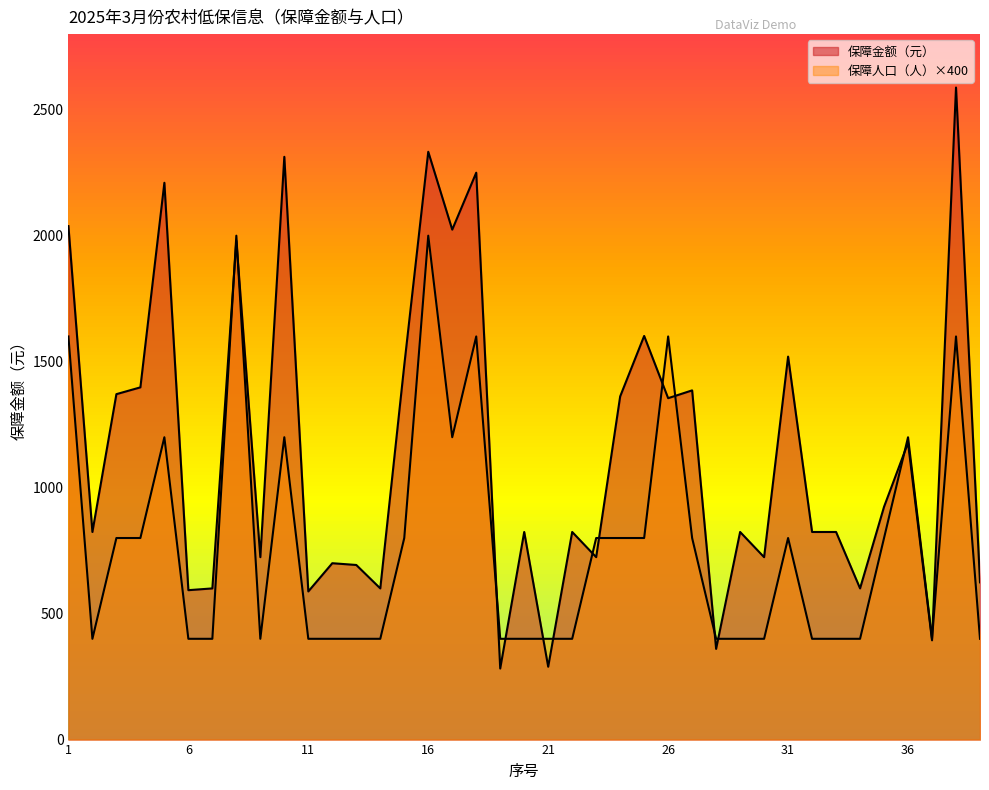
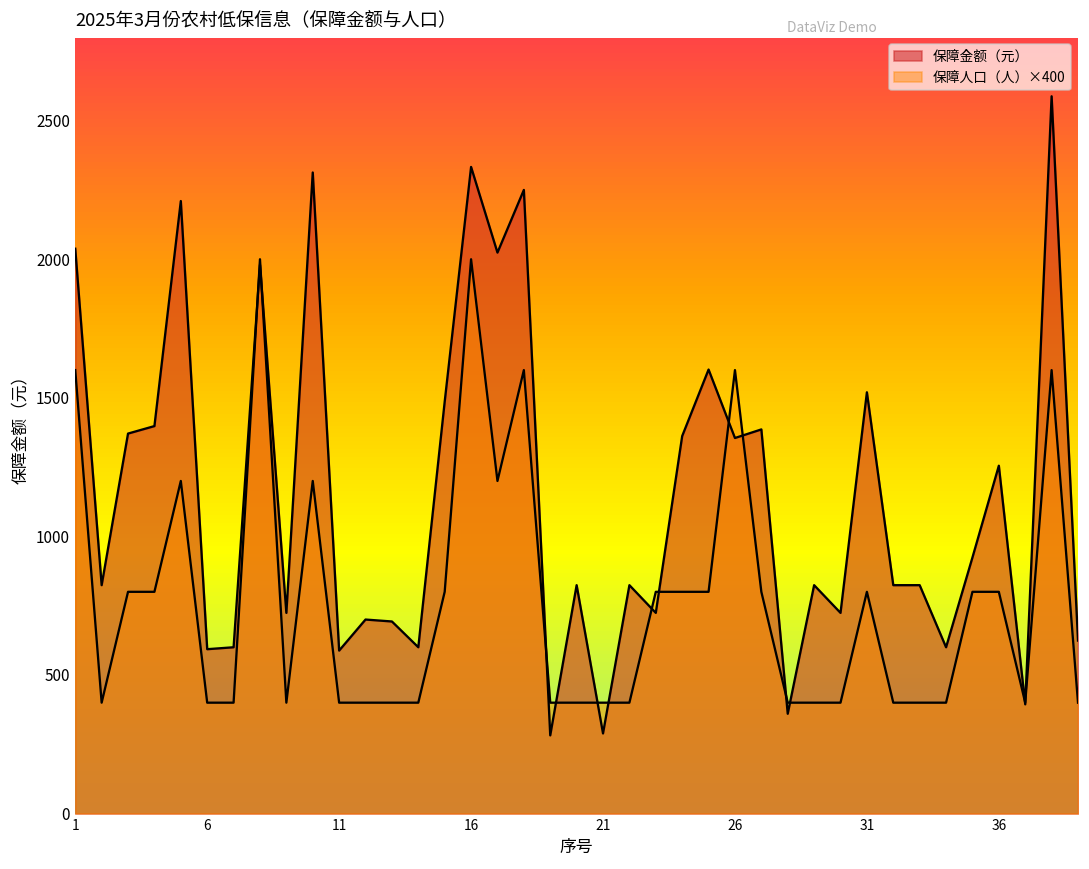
  {
    "保障金额（元）": {
      "1": 2040,
      "6": 590,
      "11": 590,
      "16": 2330,
      "21": 290,
      "26": 1360,
      "31": 1520,
-     "36": 1180
+     "36": 1260
    },
    "保障人口（人）×400": {
      "1": 1600,
      "6": 400,
      "11": 400,
      "16": 2000,
      "21": 400,
      "26": 1600,
      "31": 800,
-     "36": 1200
+     "36": 800
    }
  }
